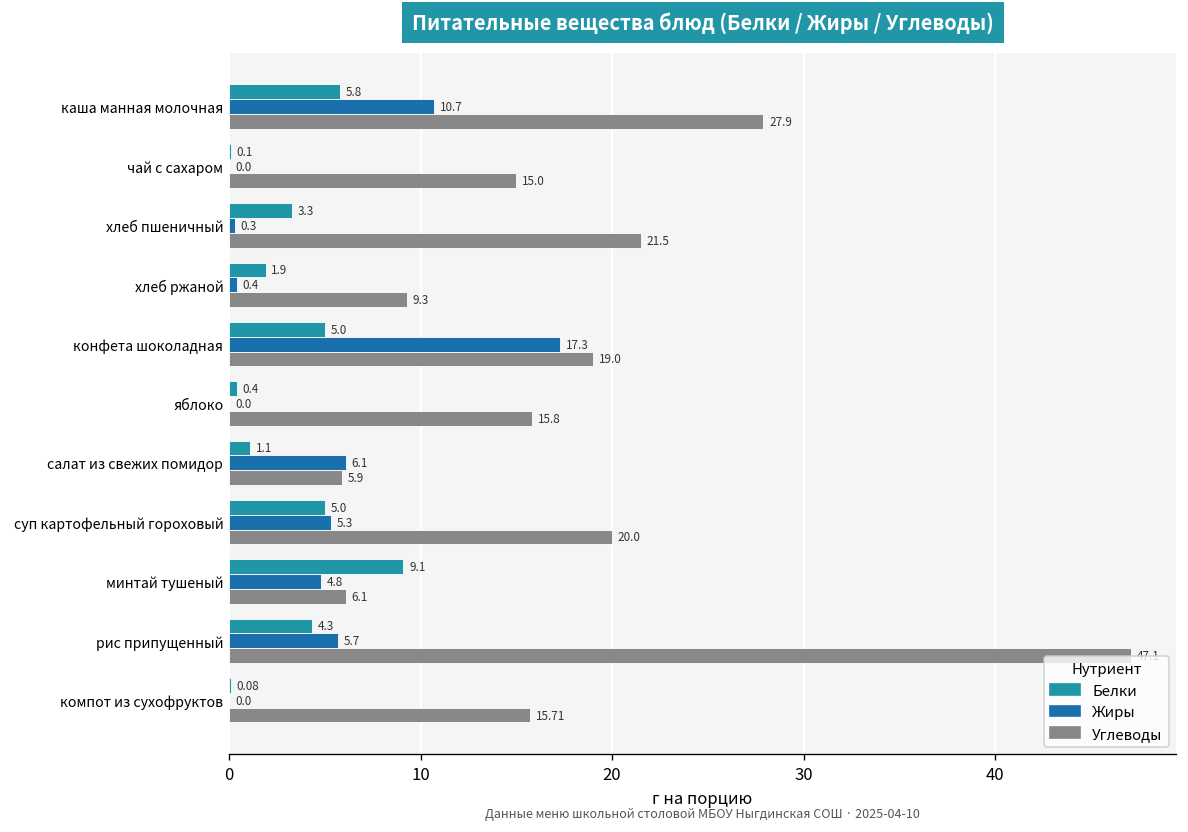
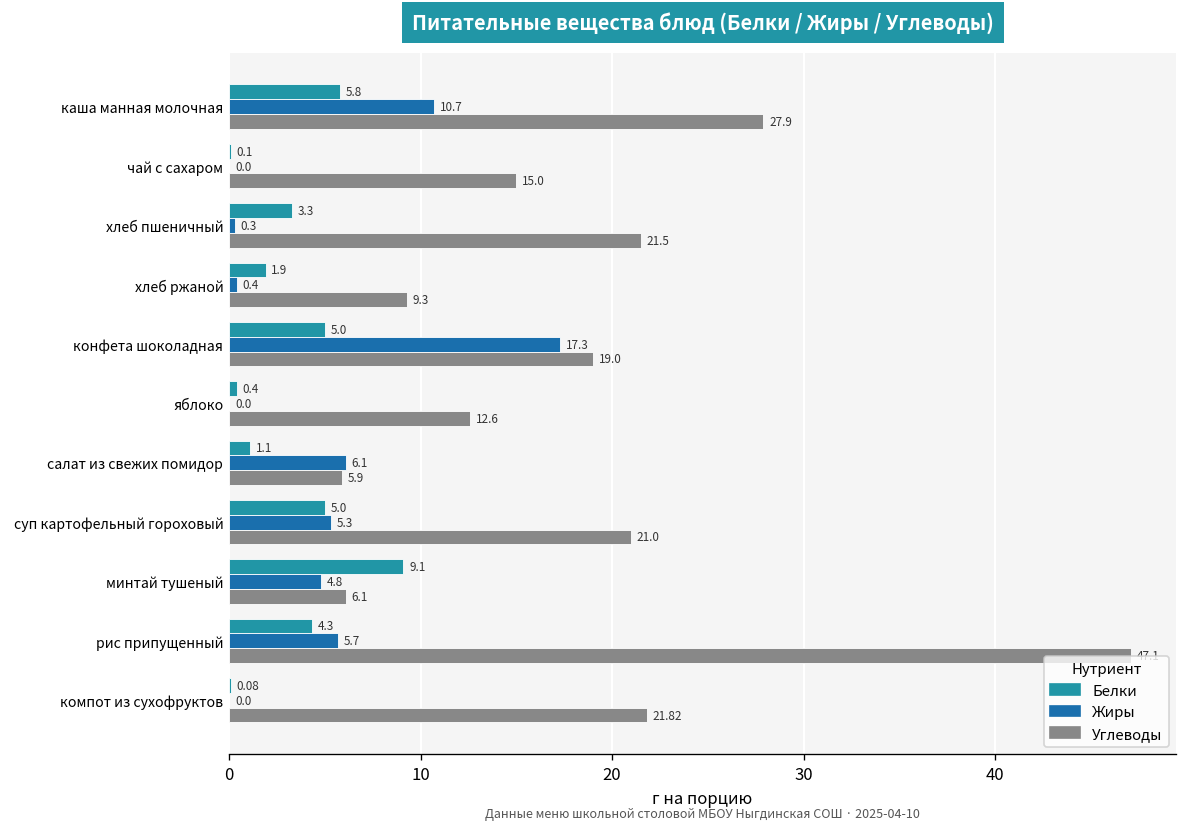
  {
    "Углеводы": {
      "каша манная молочная": 27.9,
      "чай с сахаром": 15.0,
      "хлеб пшеничный": 21.5,
      "хлеб ржаной": 9.3,
      "конфета шоколадная": 19.0,
-     "яблоко": 15.8,
+     "яблоко": 12.6,
      "салат из свежих помидор": 5.9,
-     "суп картофельный гороховый": 20.0,
+     "суп картофельный гороховый": 21.0,
      "минтай тушеный": 6.1,
-     "компот из сухофруктов": 15.71
+     "компот из сухофруктов": 21.82
    }
  }
